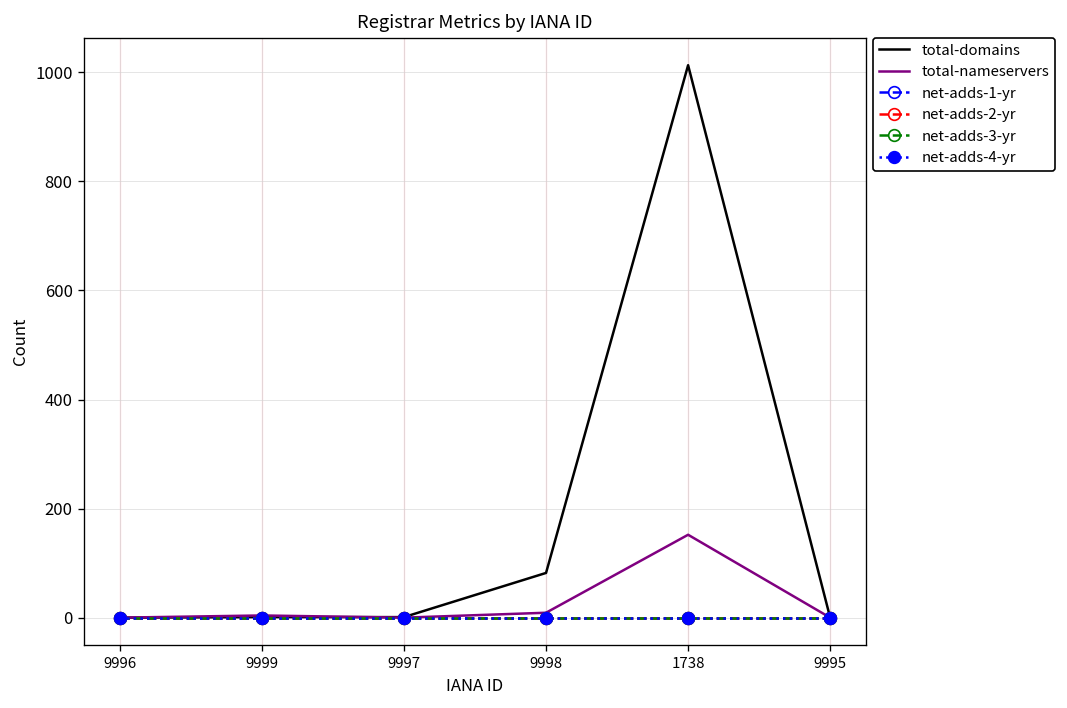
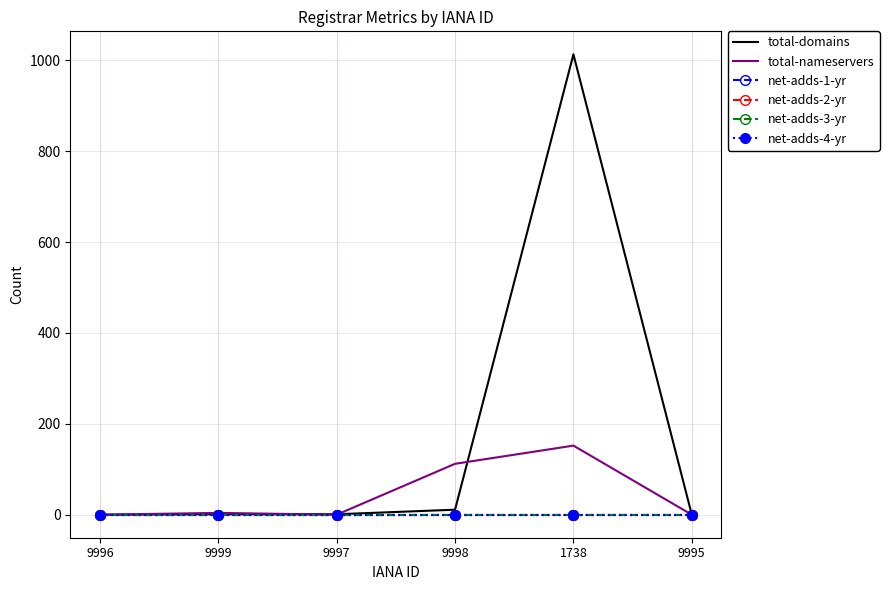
  {
    "total-domains": {
-     "9998": 80,
+     "9998": 10,
      "1738": 1010
    },
    "total-nameservers": {
-     "9998": 10,
+     "9998": 110,
      "1738": 150
    },
    "net-adds-4-yr": {
      "9998": 0,
      "1738": 0
    }
  }
